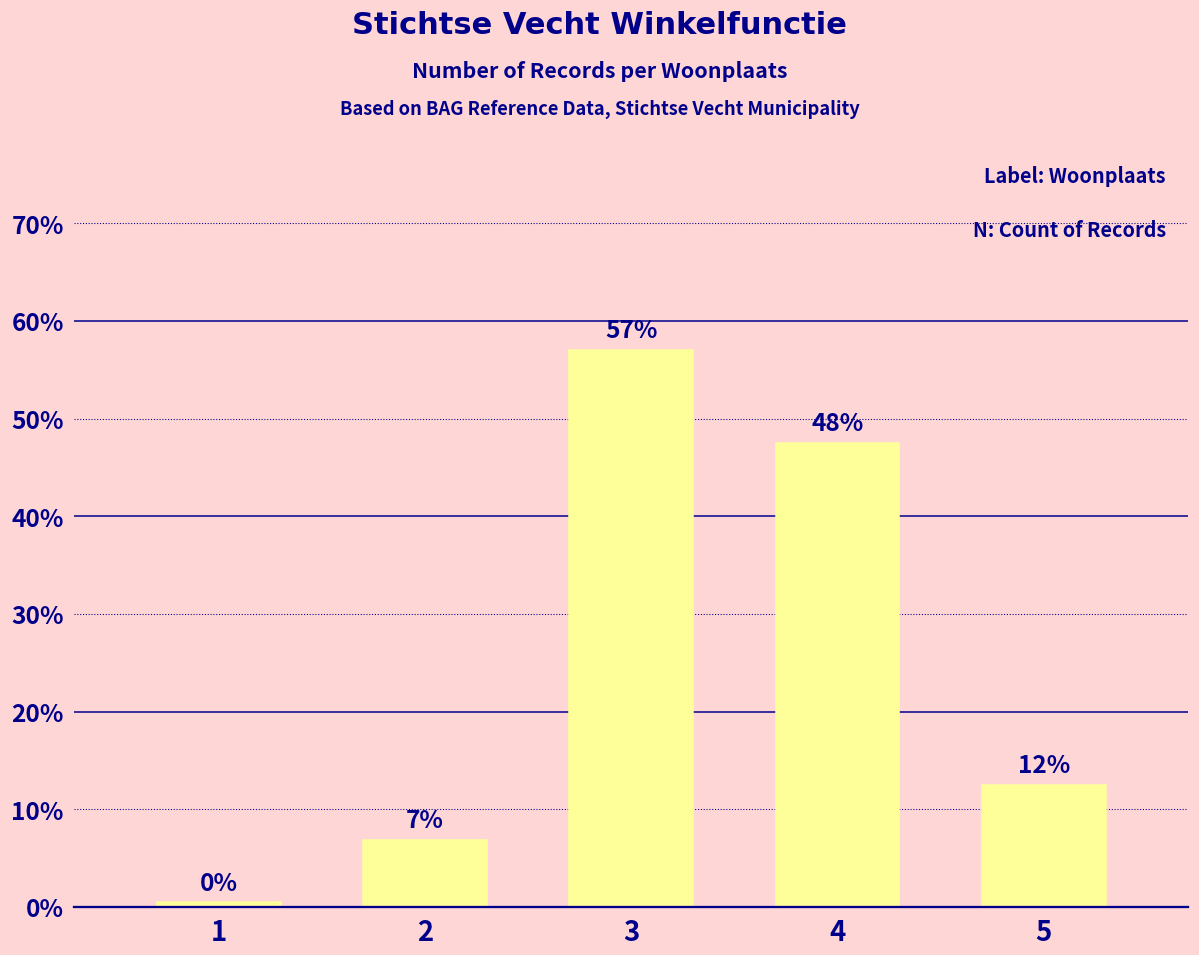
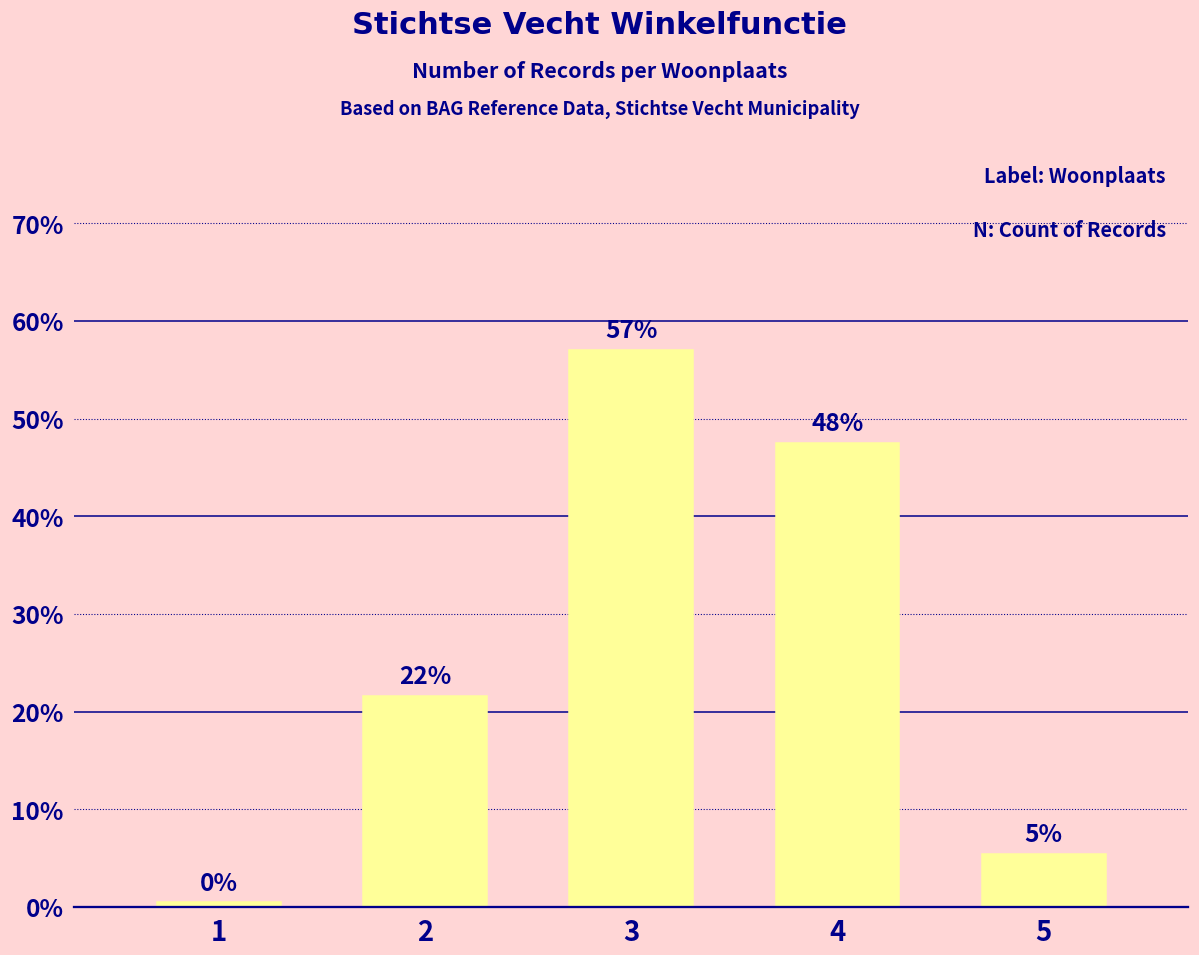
  {
    "1": "0%",
-   "2": "7%",
+   "2": "22%",
    "3": "57%",
    "4": "48%",
-   "5": "12%"
+   "5": "5%"
  }
